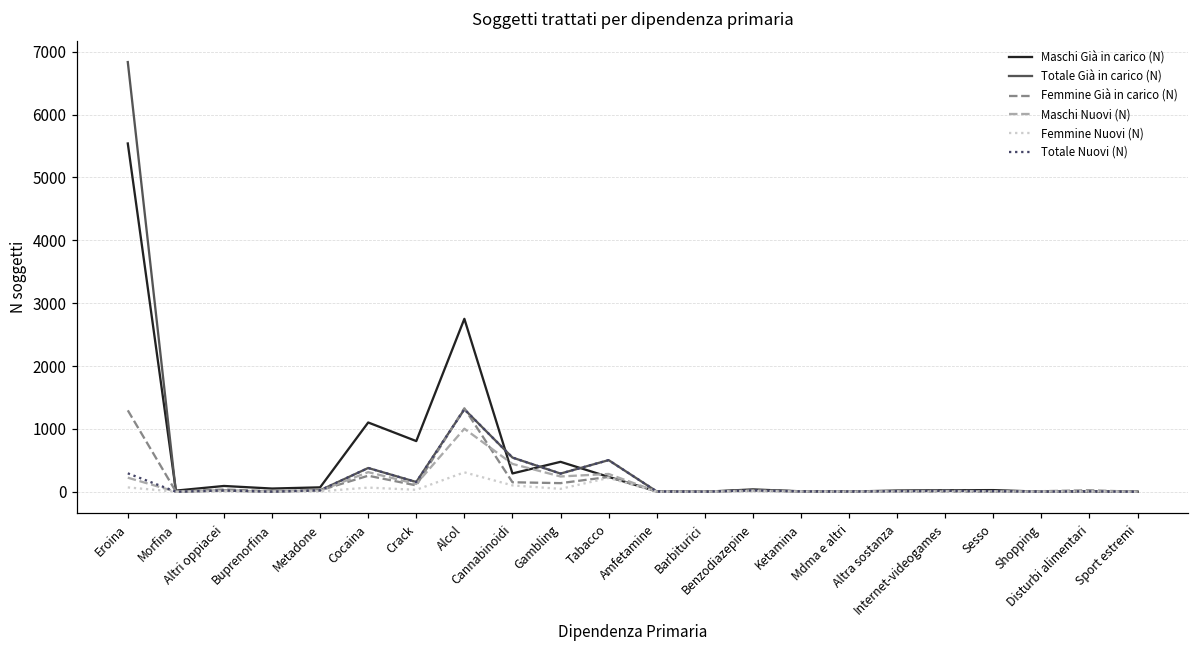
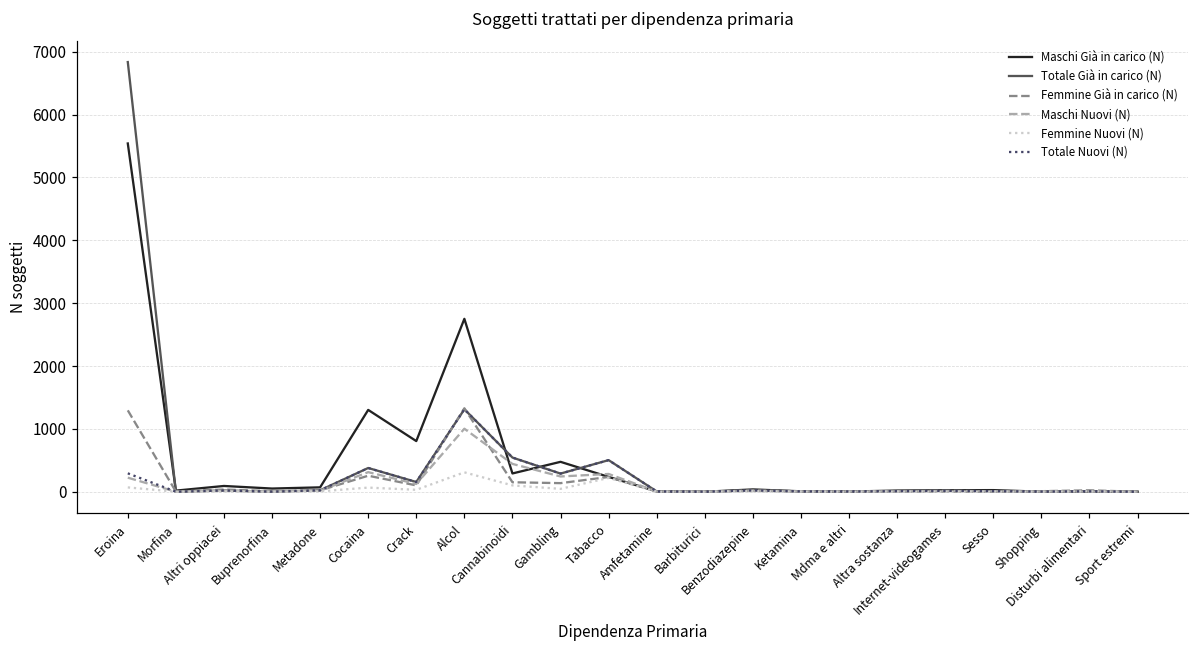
  {
    "Maschi Già in carico (N)": {
      "Eroina": 5500,
      "Altri oppiacei": 100,
      "Metadone": 100,
-     "Cocaina": 1100,
+     "Cocaina": 1300,
      "Crack": 800,
      "Alcol": 2800,
      "Cannabinoidi": 300,
      "Gambling": 500
    }
  }
